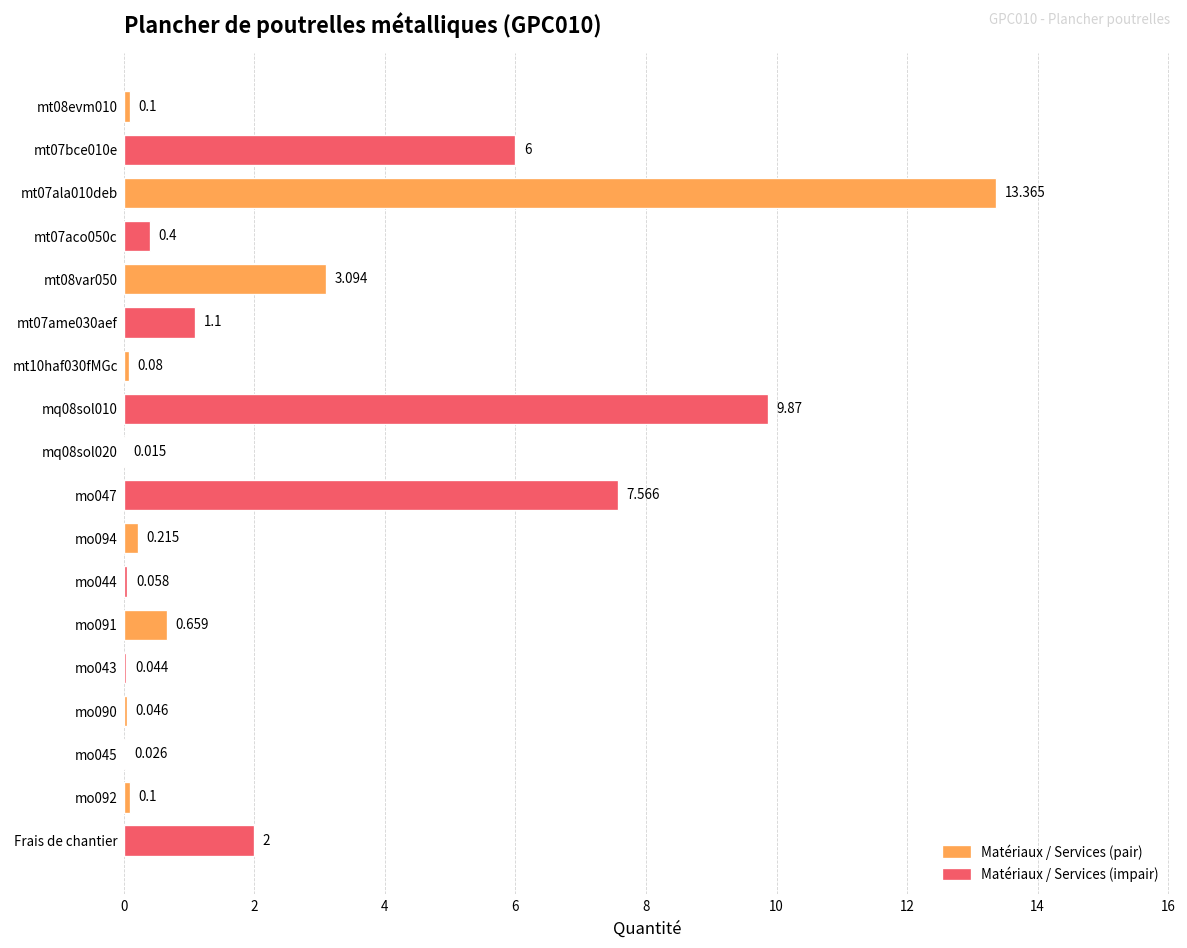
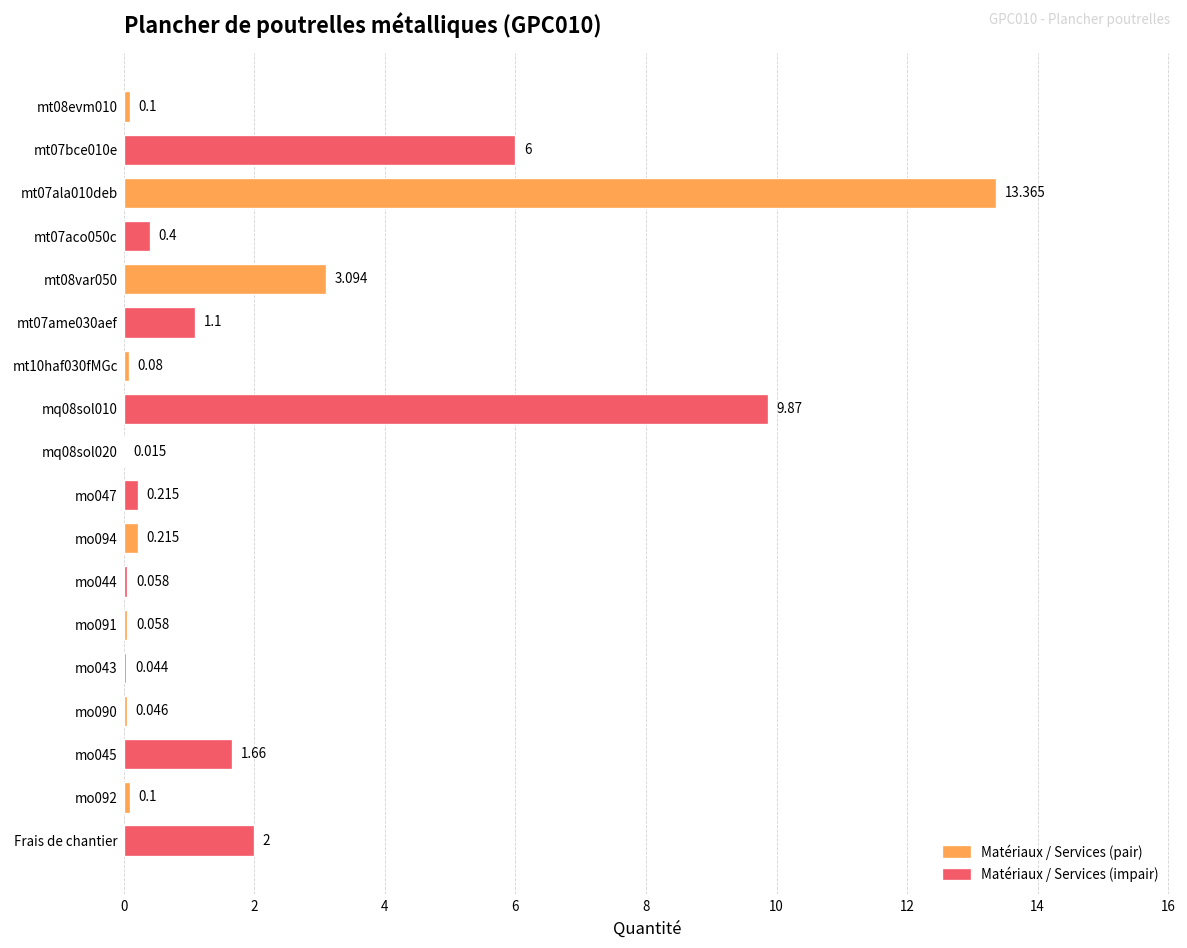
  {
    "mt08evm010": 0.1,
    "mt07bce010e": 6,
    "mt07ala010deb": 13.365,
    "mt07aco050c": 0.4,
    "mt08var050": 3.094,
    "mt07ame030aef": 1.1,
    "mt10haf030fMGc": 0.08,
    "mq08sol010": 9.87,
    "mq08sol020": 0.015,
-   "mo047": 7.566,
+   "mo047": 0.215,
    "mo094": 0.215,
    "mo044": 0.058,
-   "mo091": 0.659,
+   "mo091": 0.058,
    "mo043": 0.044,
    "mo090": 0.046,
-   "mo045": 0.026,
+   "mo045": 1.66,
    "mo092": 0.1,
    "Frais de chantier": 2
  }
